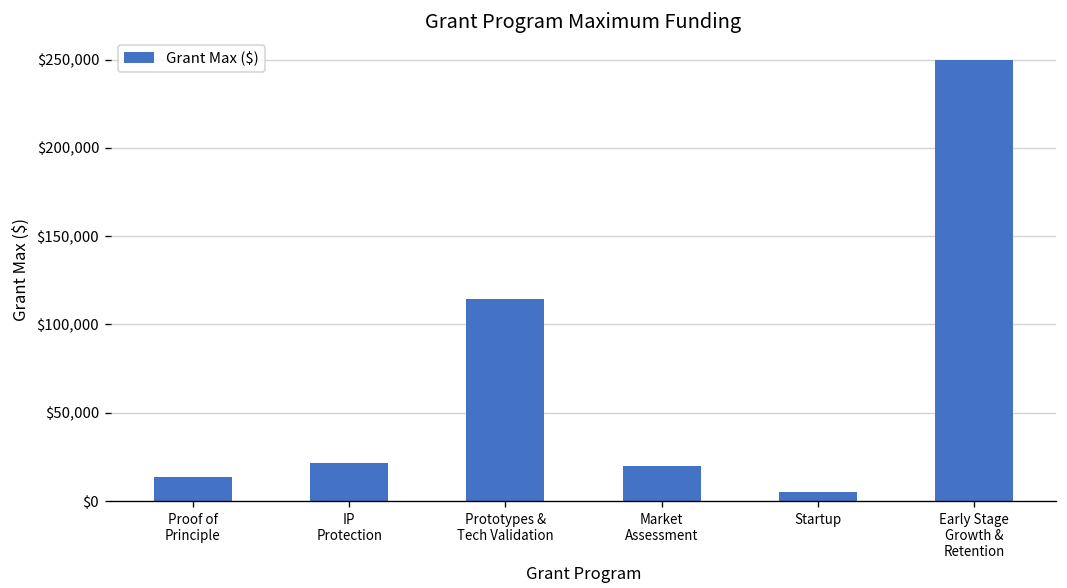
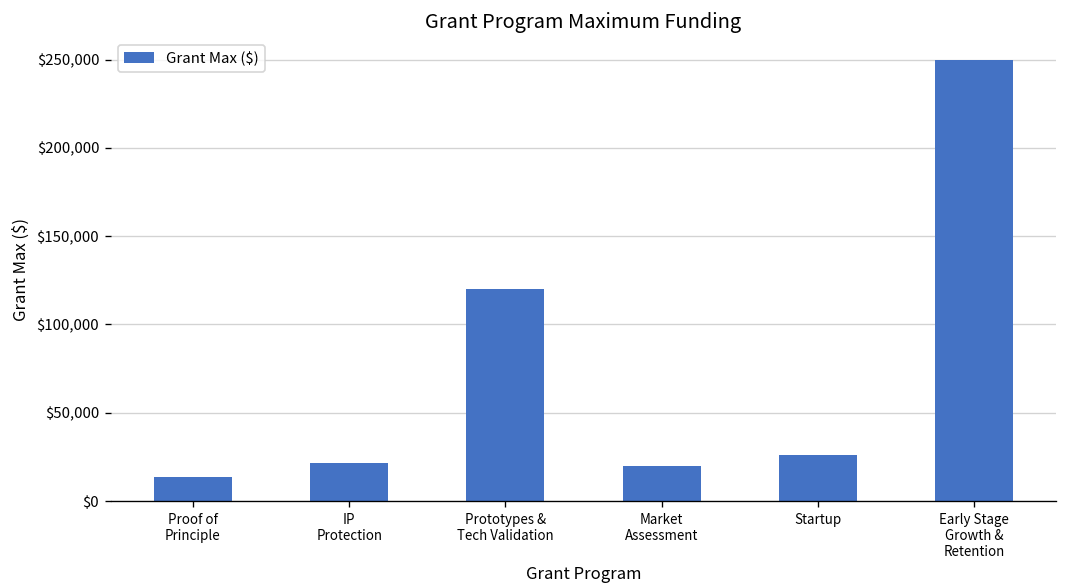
  {
    "Proof of Principle": "$14,000",
    "IP Protection": "$22,000",
-   "Prototypes & Tech Validation": "$114,000",
+   "Prototypes & Tech Validation": "$120,000",
    "Market Assessment": "$20,000",
-   "Startup": "$5,000",
+   "Startup": "$26,000",
    "Early Stage Growth & Retention": "$250,000"
  }
